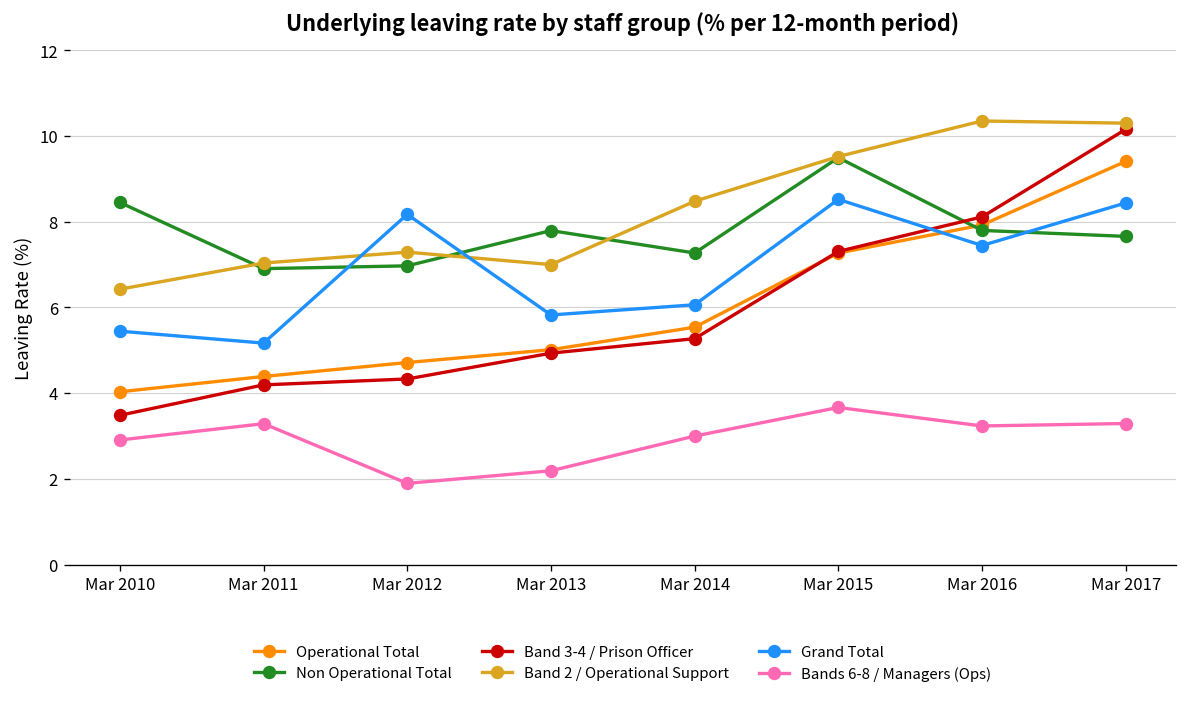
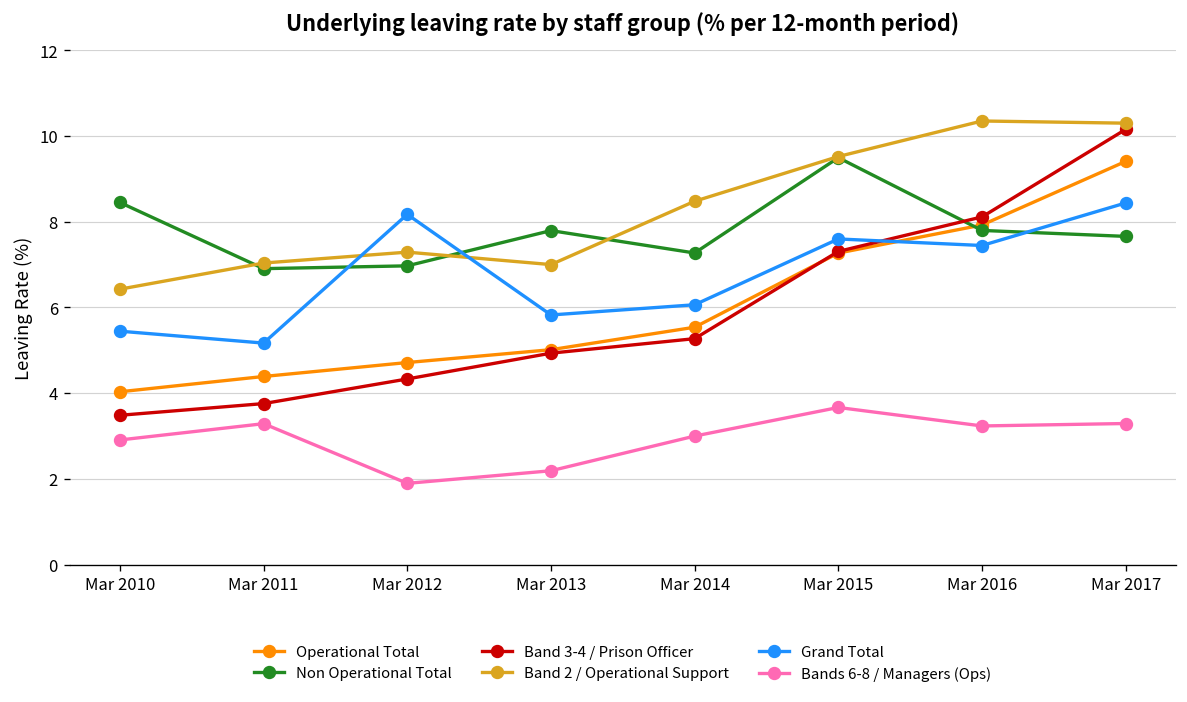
  {
    "Non Operational Total": {
      "Mar 2010": 8.5,
      "Mar 2011": 6.9,
      "Mar 2012": 7.0,
      "Mar 2013": 7.8,
      "Mar 2014": 7.3,
      "Mar 2016": 7.8,
      "Mar 2017": 7.7
    },
    "Band 3-4 / Prison Officer": {
      "Mar 2010": 3.5,
-     "Mar 2011": 4.2,
+     "Mar 2011": 3.8,
      "Mar 2012": 4.3,
      "Mar 2013": 4.9,
      "Mar 2014": 5.3,
      "Mar 2016": 8.1,
      "Mar 2017": 10.2
    },
    "Grand Total": {
      "Mar 2010": 5.4,
      "Mar 2011": 5.2,
      "Mar 2012": 8.2,
      "Mar 2013": 5.8,
      "Mar 2014": 6.1,
-     "Mar 2015": 8.5,
+     "Mar 2015": 7.6,
      "Mar 2016": 7.4,
      "Mar 2017": 8.4
    },
    "Bands 6-8 / Managers (Ops)": {
      "Mar 2010": 2.9,
      "Mar 2011": 3.3,
      "Mar 2012": 1.9,
      "Mar 2013": 2.2,
      "Mar 2014": 3.0,
      "Mar 2015": 3.7,
      "Mar 2016": 3.2,
      "Mar 2017": 3.3
    }
  }
